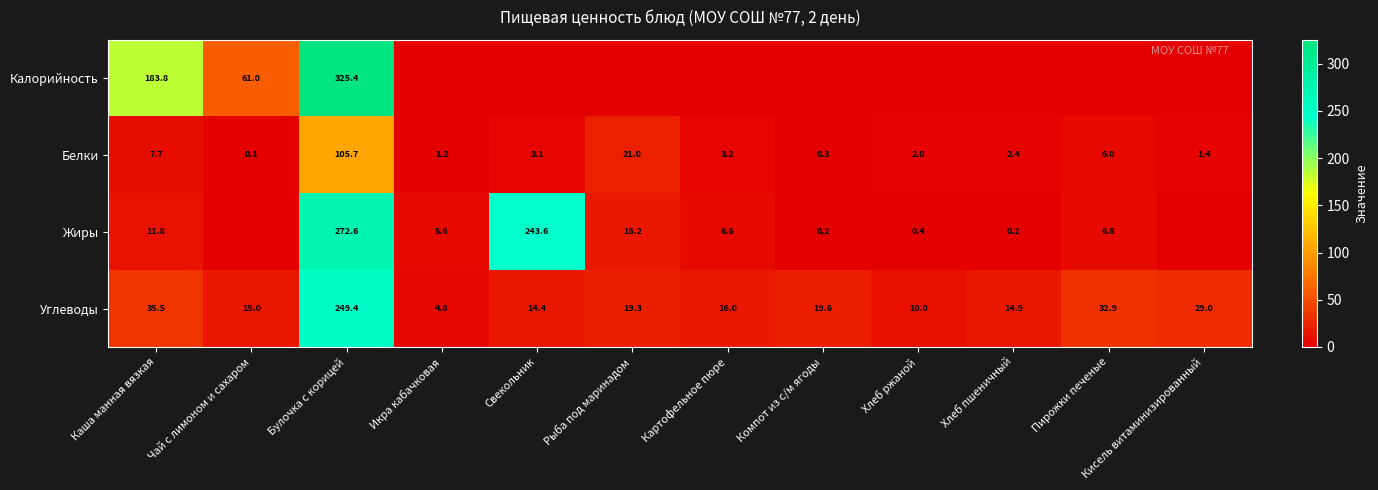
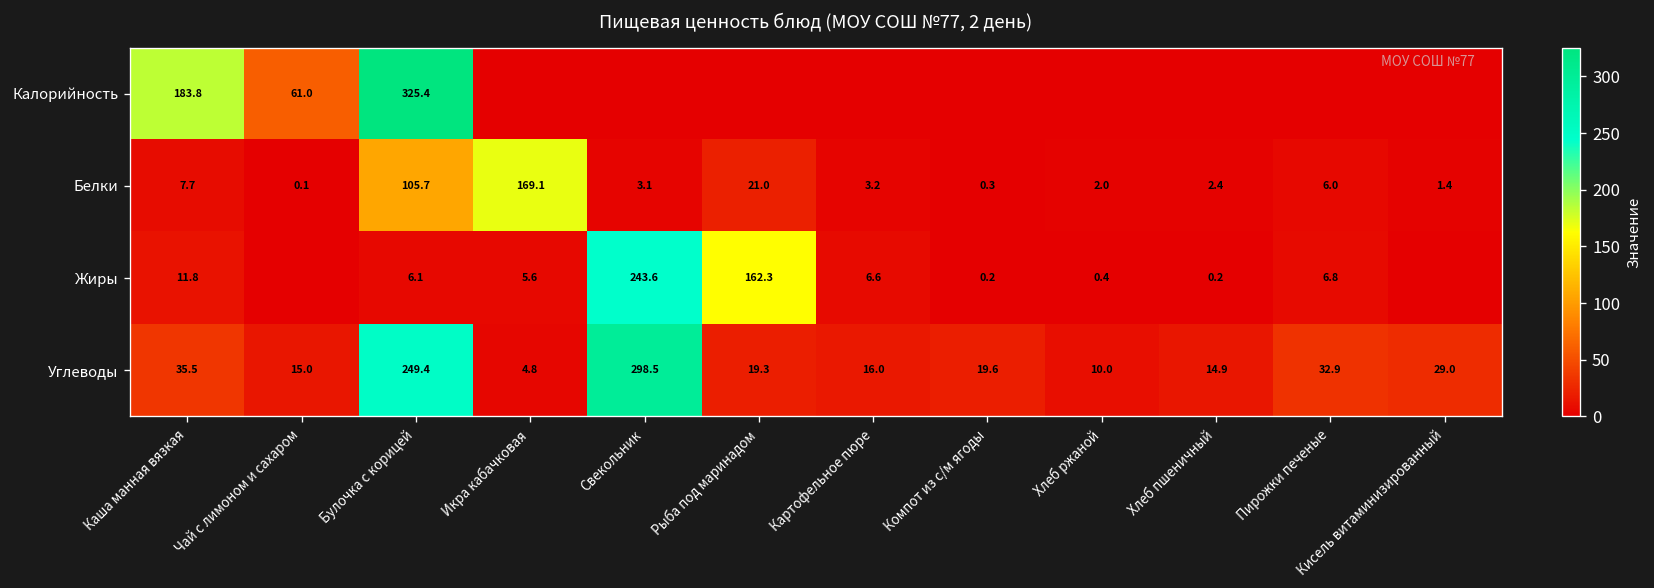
  {
    "Калорийность": {
      "Каша манная вязкая": 183.8,
      "Чай с лимоном и сахаром": 61.0,
      "Булочка с корицей": 325.4,
      "Кисель витаминизированный": 77
    },
    "Белки": {
      "Каша манная вязкая": 7.7,
      "Чай с лимоном и сахаром": 0.1,
      "Булочка с корицей": 105.7,
-     "Икра кабачковая": 1.2,
+     "Икра кабачковая": 169.1,
      "Свекольник": 3.1,
      "Рыба под маринадом": 21.0,
      "Картофельное пюре": 3.2,
      "Компот из с/м ягоды": 0.3,
      "Хлеб ржаной": 2.0,
      "Хлеб пшеничный": 2.4,
      "Пирожки печеные": 6.0,
      "Кисель витаминизированный": 1.4
    },
    "Жиры": {
      "Каша манная вязкая": 11.8,
-     "Булочка с корицей": 272.6,
+     "Булочка с корицей": 6.1,
      "Икра кабачковая": 5.6,
      "Свекольник": 243.6,
-     "Рыба под маринадом": 16.2,
+     "Рыба под маринадом": 162.3,
      "Картофельное пюре": 6.6,
      "Компот из с/м ягоды": 0.2,
      "Хлеб ржаной": 0.4,
      "Хлеб пшеничный": 0.2,
      "Пирожки печеные": 6.8
    },
    "Углеводы": {
      "Каша манная вязкая": 35.5,
      "Чай с лимоном и сахаром": 15.0,
      "Булочка с корицей": 249.4,
      "Икра кабачковая": 4.8,
-     "Свекольник": 14.4,
+     "Свекольник": 298.5,
      "Рыба под маринадом": 19.3,
      "Картофельное пюре": 16.0,
      "Компот из с/м ягоды": 19.6,
      "Хлеб ржаной": 10.0,
      "Хлеб пшеничный": 14.9,
      "Пирожки печеные": 32.9,
      "Кисель витаминизированный": 29.0
    }
  }
